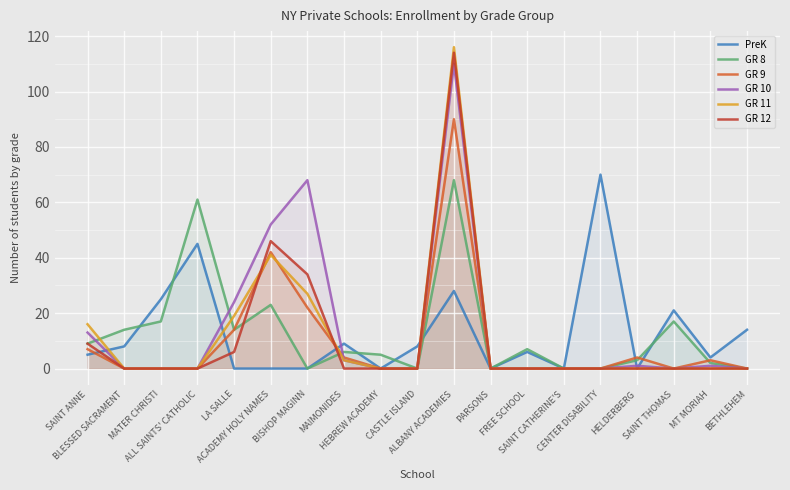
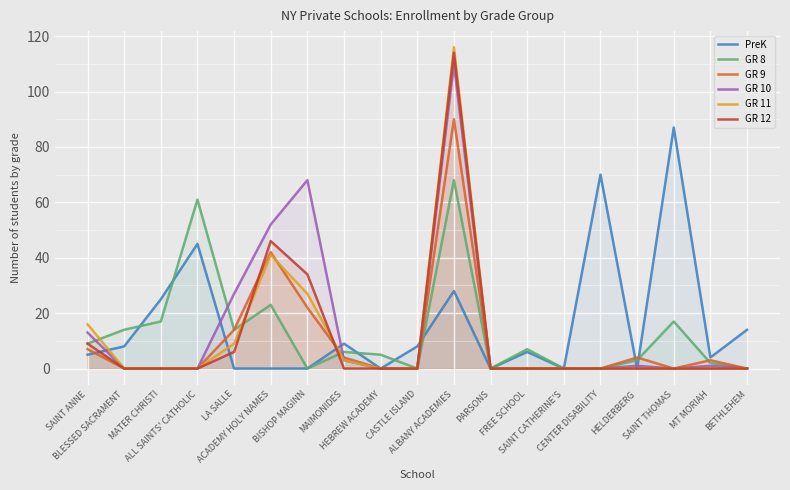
  {
    "PreK": {
      "SAINT ANNE": 5,
      "BLESSED SACRAMENT": 8,
      "MATER CHRISTI": 25,
      "ALL SAINTS' CATHOLIC": 45,
      "LA SALLE": 0,
      "ACADEMY HOLY NAMES": 0,
      "MAIMONIDES": 9,
      "CASTLE ISLAND": 8,
      "ALBANY ACADEMIES": 28,
      "FREE SCHOOL": 6,
      "CENTER DISABILITY": 70,
-     "SAINT THOMAS": 21,
+     "SAINT THOMAS": 87,
      "MT MORIAH": 4,
      "BETHLEHEM": 14
    },
    "GR 8": {
      "BLESSED SACRAMENT": 14,
      "MATER CHRISTI": 17,
      "ALL SAINTS' CATHOLIC": 61,
      "ACADEMY HOLY NAMES": 23,
      "MAIMONIDES": 6,
      "HEBREW ACADEMY": 5,
      "ALBANY ACADEMIES": 68,
      "FREE SCHOOL": 7,
      "HELDERBERG": 3,
      "SAINT THOMAS": 17,
      "MT MORIAH": 2
    },
    "GR 10": {
      "SAINT ANNE": 13,
-     "LA SALLE": 24,
+     "LA SALLE": 27,
      "ACADEMY HOLY NAMES": 52,
      "BISHOP MAGINN": 68,
      "ALBANY ACADEMIES": 110,
      "HELDERBERG": 1,
      "MT MORIAH": 1
    },
    "GR 11": {
      "SAINT ANNE": 16,
-     "LA SALLE": 19,
+     "LA SALLE": 9,
      "ACADEMY HOLY NAMES": 41,
      "BISHOP MAGINN": 27,
      "ALBANY ACADEMIES": 116
    }
  }
